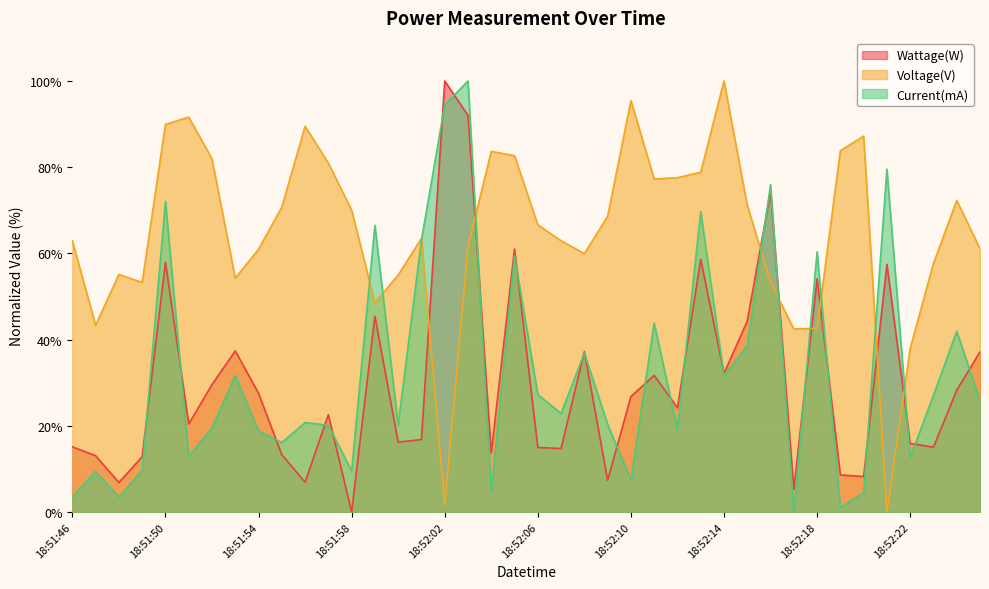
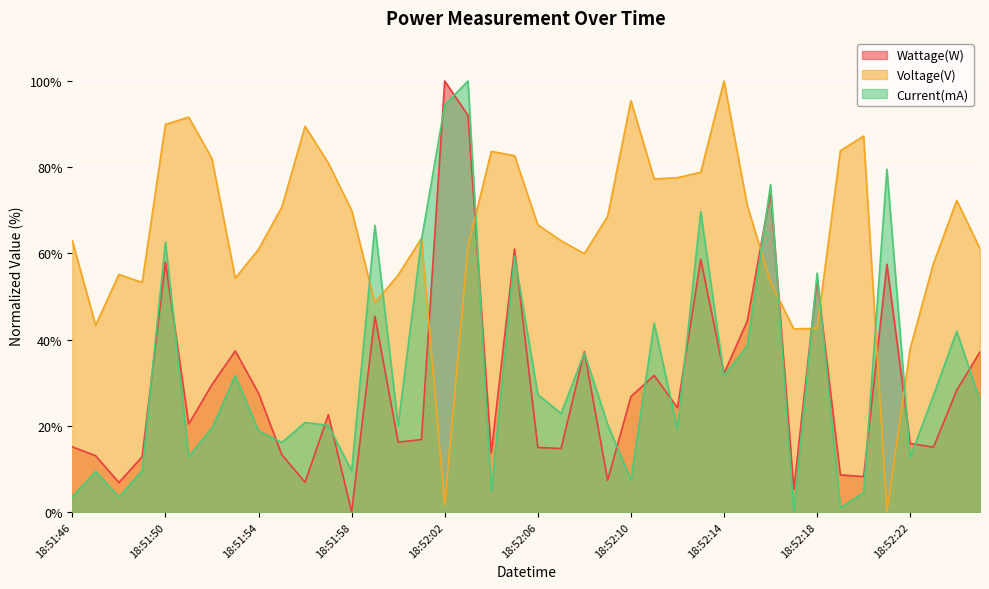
  {
    "Wattage(W)": {
      "18:51:46": "15%",
      "18:51:50": "58%",
      "18:51:54": "28%",
      "18:51:58": "0%",
      "18:52:02": "100%",
      "18:52:06": "15%",
      "18:52:10": "27%",
      "18:52:18": "54%",
      "18:52:22": "16%"
    },
    "Voltage(V)": {
      "18:51:46": "63%",
      "18:51:50": "90%",
      "18:51:54": "61%",
      "18:51:58": "70%",
      "18:52:02": "2%",
      "18:52:06": "67%",
      "18:52:10": "95%",
      "18:52:14": "100%",
      "18:52:18": "43%",
      "18:52:22": "38%"
    },
    "Current(mA)": {
      "18:51:46": "4%",
-     "18:51:50": "72%",
+     "18:51:50": "63%",
      "18:51:54": "19%",
      "18:51:58": "10%",
      "18:52:02": "94%",
      "18:52:06": "27%",
      "18:52:10": "7%",
-     "18:52:18": "60%",
+     "18:52:18": "55%",
      "18:52:22": "13%"
    }
  }
